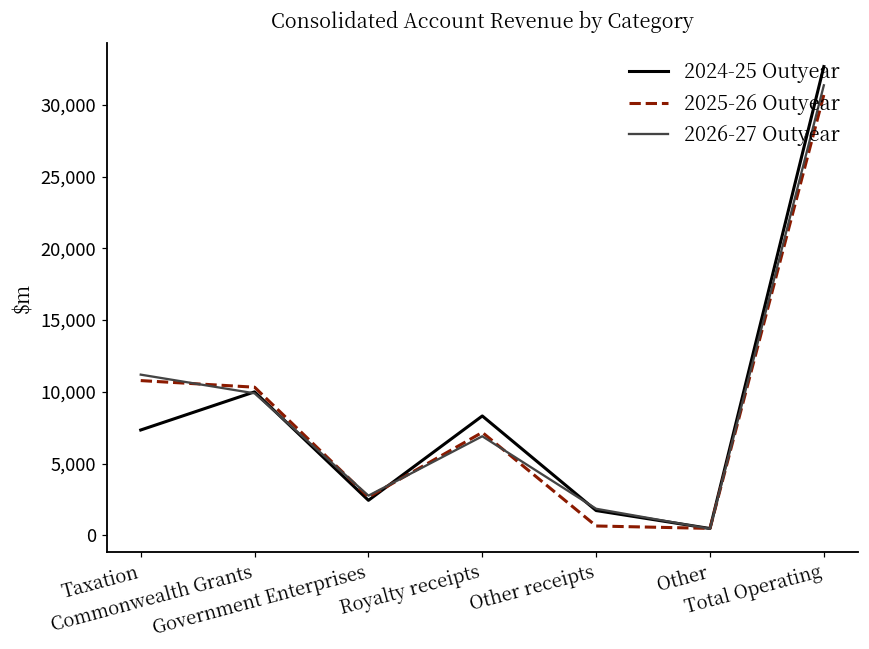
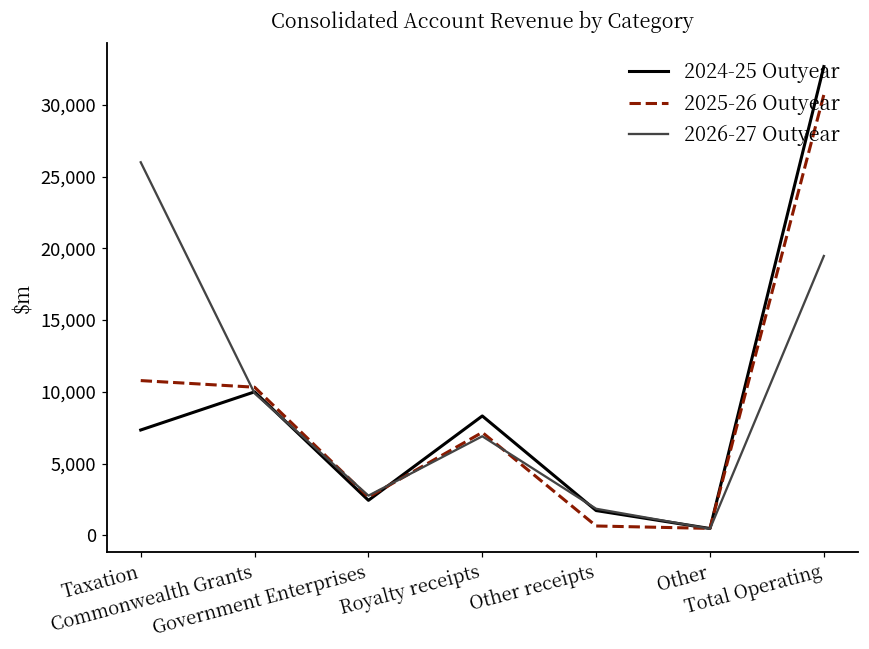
  {
    "2024-25 Outyear": {
      "Taxation": "7,300",
      "Government Enterprises": "2,400",
      "Royalty receipts": "8,300",
      "Total Operating": "32,700"
    },
    "2025-26 Outyear": {
      "Taxation": "10,800",
      "Commonwealth Grants": "10,300",
      "Royalty receipts": "7,200",
      "Other receipts": "600",
      "Total Operating": "30,700"
    },
    "2026-27 Outyear": {
-     "Taxation": "11,200",
+     "Taxation": "26,000",
      "Royalty receipts": "6,900",
-     "Total Operating": "31,400"
+     "Total Operating": "19,500"
    }
  }
